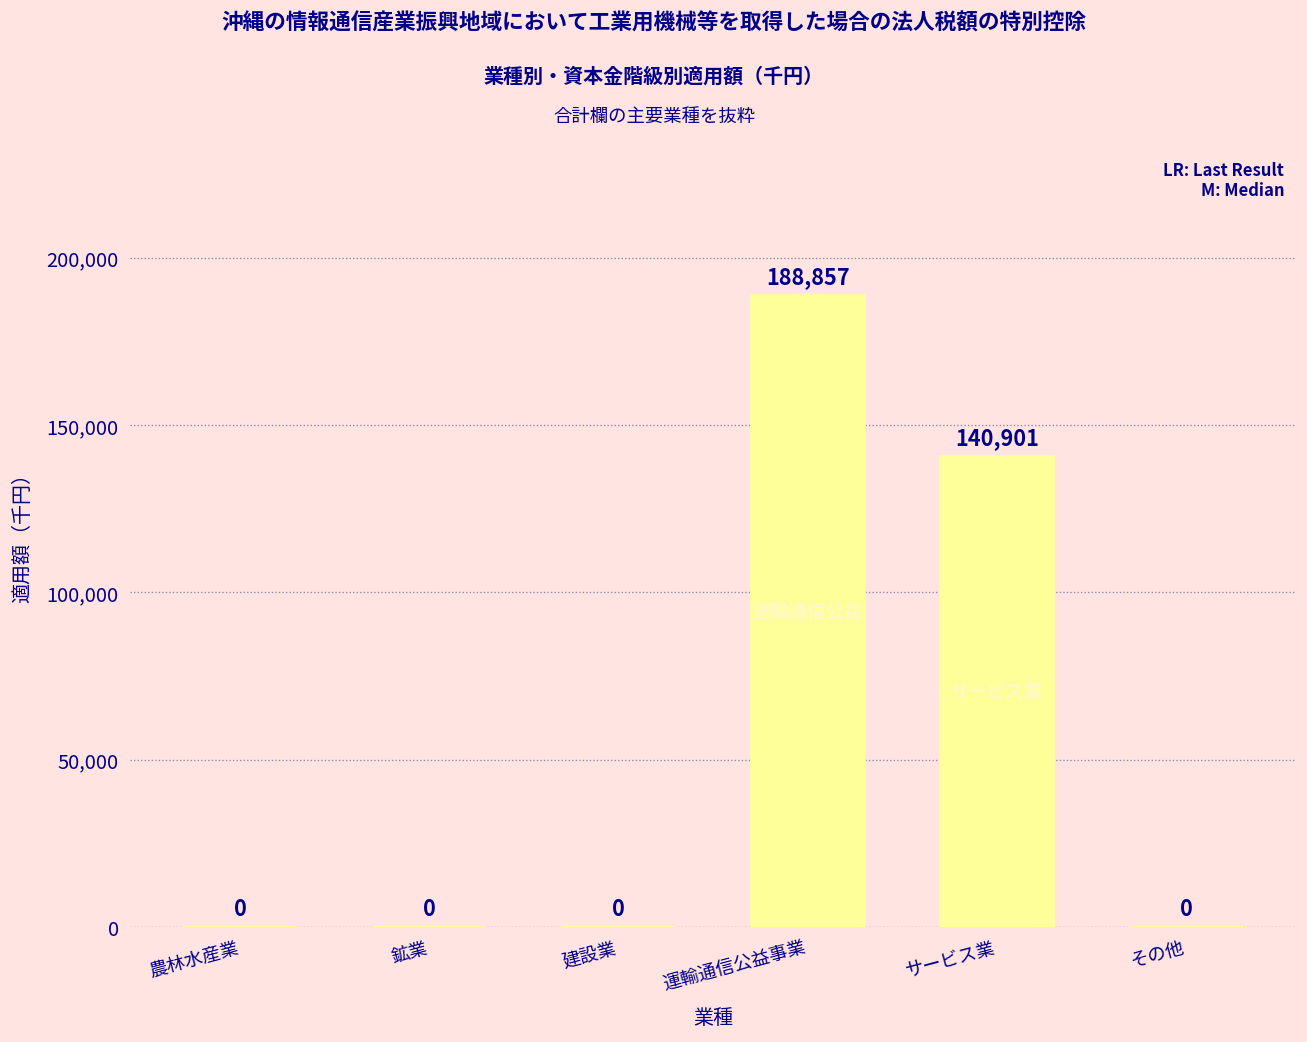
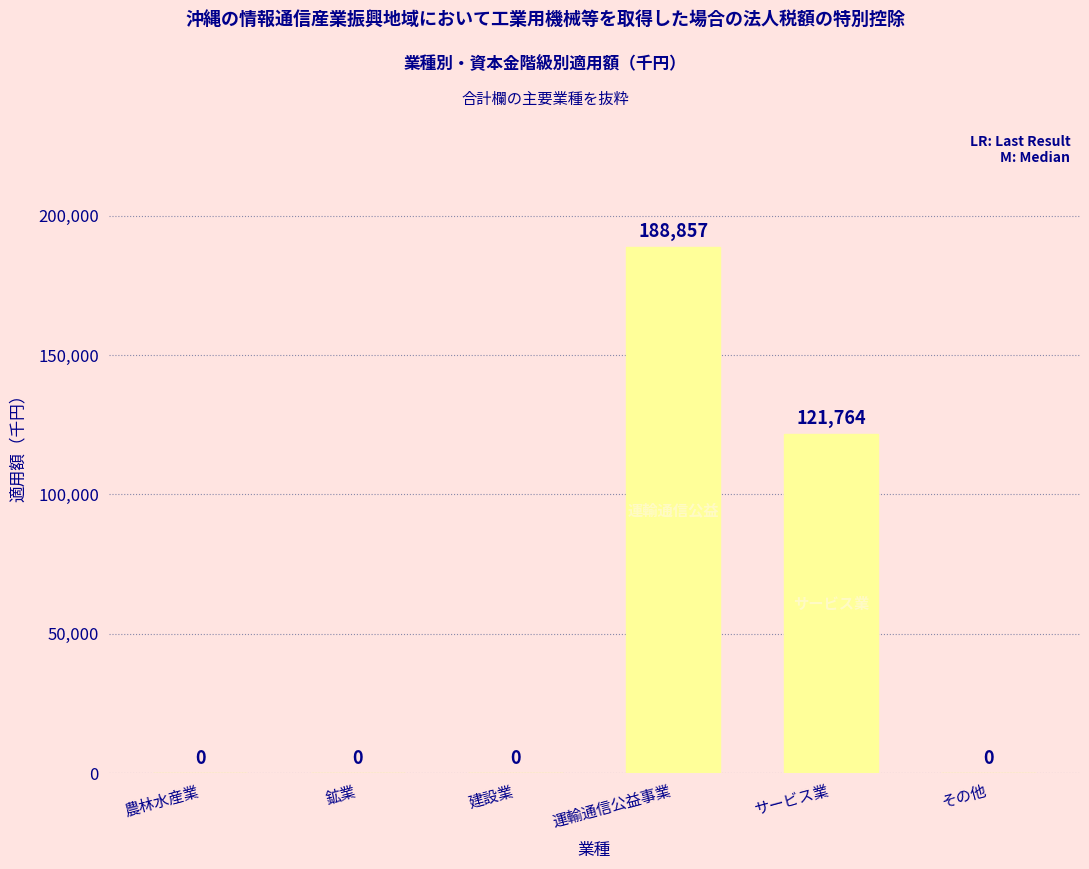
  {
    "農林水産業": "0",
    "鉱業": "0",
    "建設業": "0",
    "運輸通信公益事業": "188,857",
-   "サービス業": "140,901",
+   "サービス業": "121,764",
    "その他": "0"
  }
